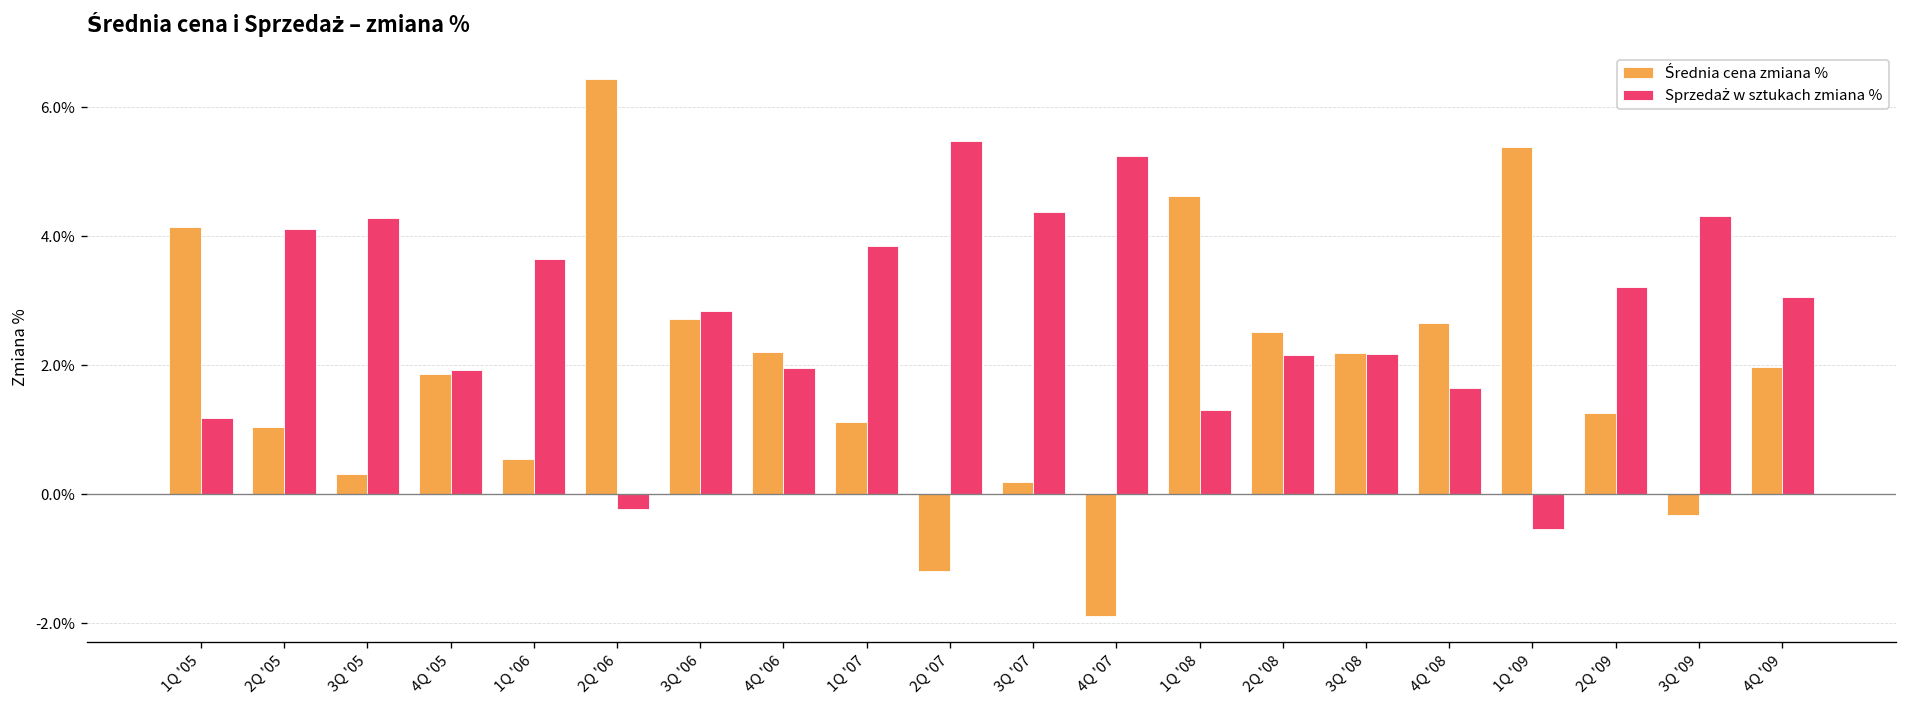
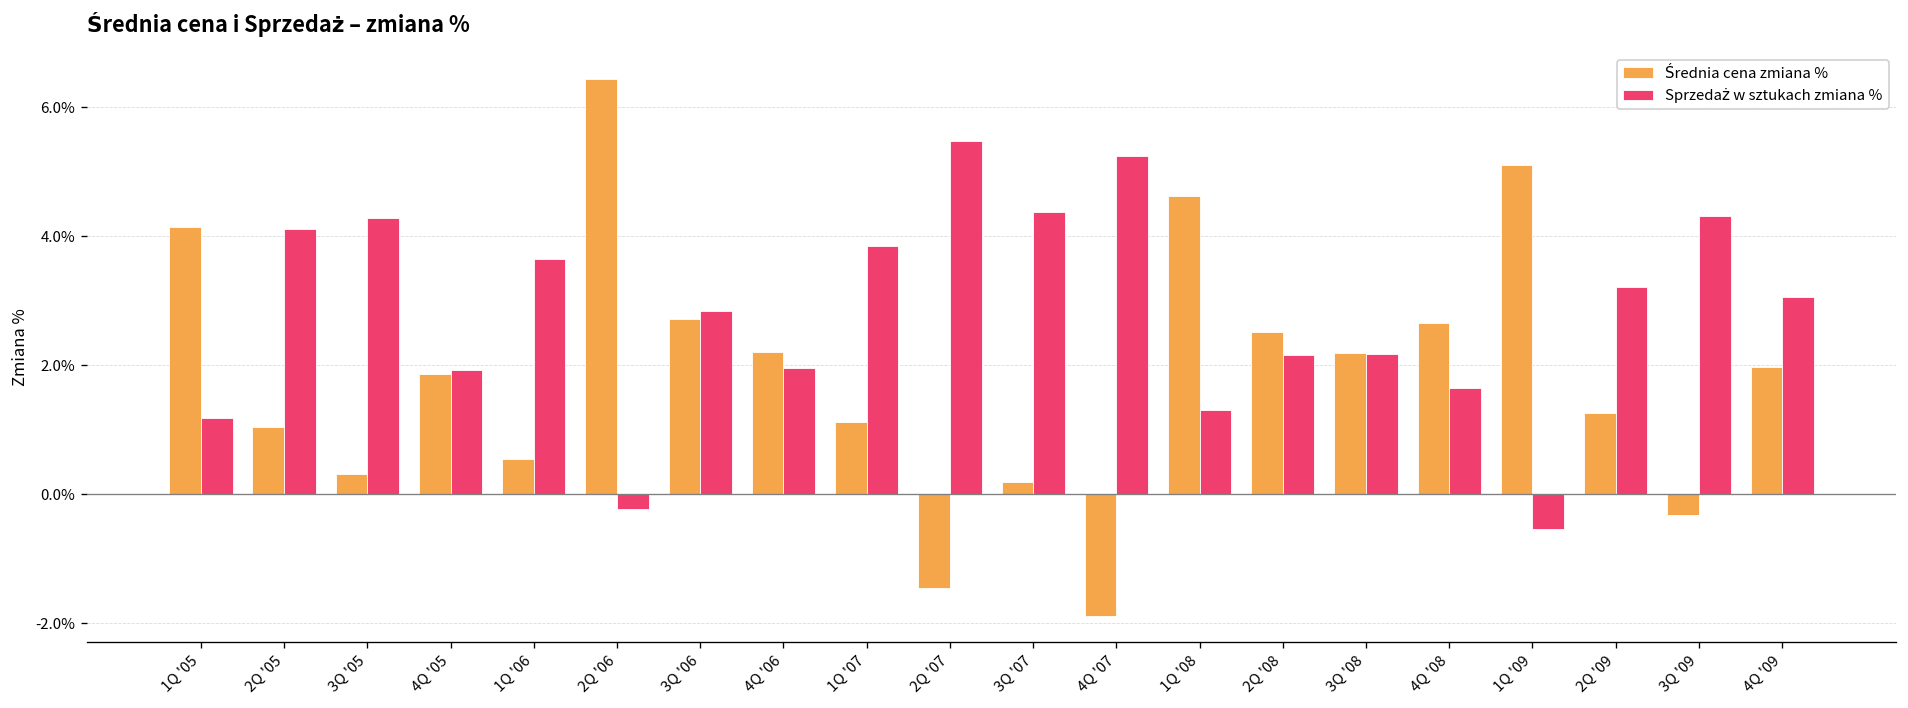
  {
    "Średnia cena zmiana %": {
      "1Q '05": "4.2%",
      "2Q '05": "1.0%",
      "3Q '05": "0.3%",
      "4Q '05": "1.9%",
      "1Q '06": "0.6%",
      "2Q '06": "6.4%",
      "3Q '06": "2.7%",
      "4Q '06": "2.2%",
      "1Q '07": "1.1%",
-     "2Q '07": "-1.2%",
+     "2Q '07": "-1.5%",
      "3Q '07": "0.2%",
      "4Q '07": "-1.9%",
      "1Q '08": "4.6%",
      "2Q '08": "2.5%",
      "3Q '08": "2.2%",
      "4Q '08": "2.7%",
-     "1Q '09": "5.4%",
+     "1Q '09": "5.1%",
      "2Q '09": "1.3%",
      "3Q '09": "-0.3%",
      "4Q '09": "2.0%"
    },
    "Sprzedaż w sztukach zmiana %": {
      "1Q '05": "1.2%",
      "2Q '05": "4.1%",
      "3Q '05": "4.3%",
      "4Q '05": "1.9%",
      "1Q '06": "3.7%",
      "2Q '06": "-0.2%",
      "3Q '06": "2.9%",
      "4Q '06": "2.0%",
      "1Q '07": "3.8%",
      "2Q '07": "5.5%",
      "3Q '07": "4.4%",
      "4Q '07": "5.2%",
      "1Q '08": "1.3%",
      "2Q '08": "2.2%",
      "3Q '08": "2.2%",
      "4Q '08": "1.6%",
      "1Q '09": "-0.5%",
      "2Q '09": "3.2%",
      "3Q '09": "4.3%",
      "4Q '09": "3.1%"
    }
  }
